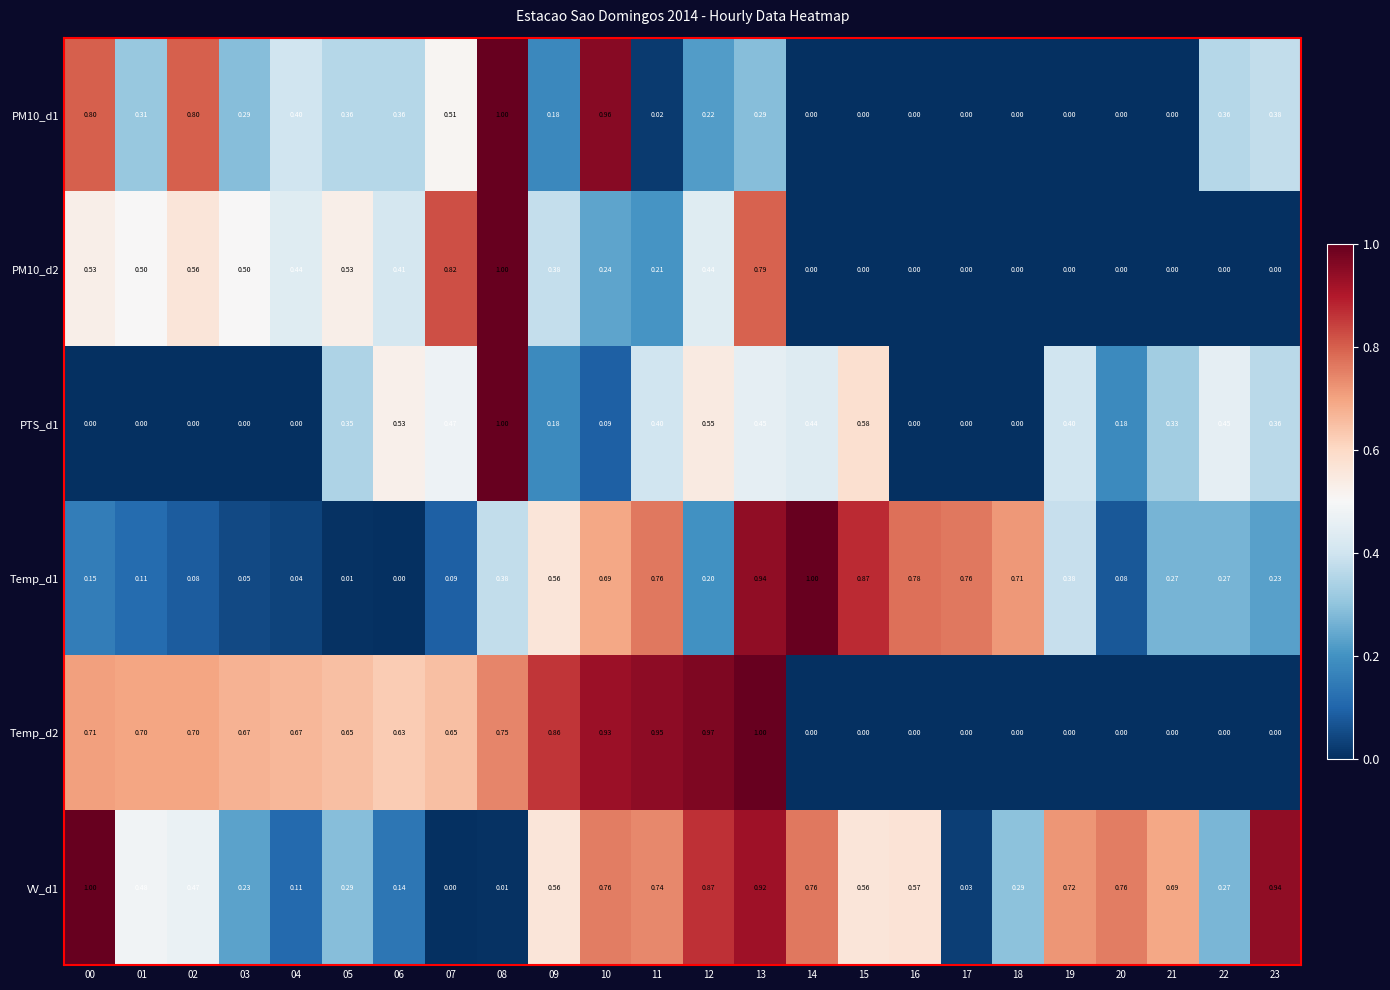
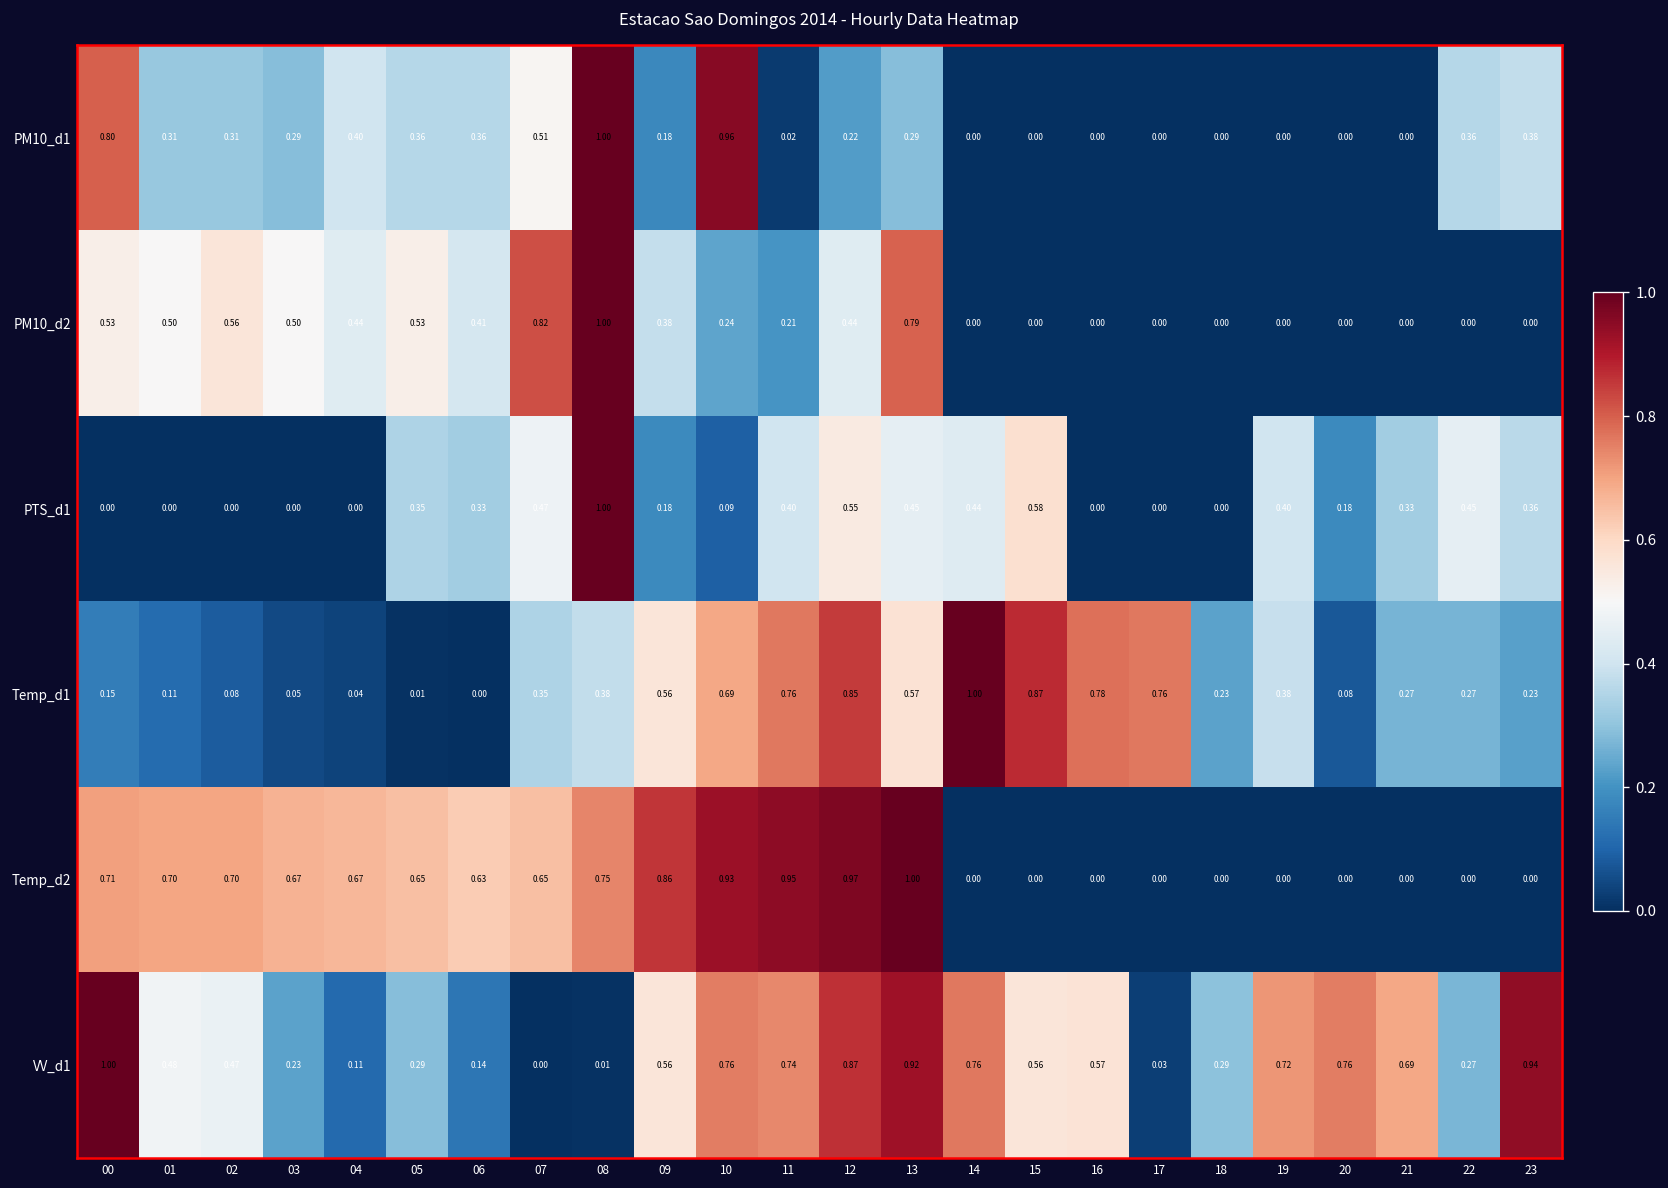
  {
    "PM10_d1": {
      "00": 0.80,
      "01": 0.31,
-     "02": 0.80,
+     "02": 0.31,
      "03": 0.29,
      "05": 0.36,
      "06": 0.36,
      "07": 0.51,
      "08": 1.00,
      "09": 0.18,
      "10": 0.96,
      "11": 0.02,
      "12": 0.22,
      "13": 0.29,
      "14": 0.00,
      "15": 0.00,
      "16": 0.00,
      "17": 0.00,
      "18": 0.00,
      "19": 0.00,
      "20": 0.00,
      "21": 0.00,
      "22": 0.36,
      "23": 0.38
    },
    "PM10_d2": {
      "00": 0.53,
      "01": 0.50,
      "02": 0.56,
      "03": 0.50,
      "05": 0.53,
      "07": 0.82,
      "08": 1.00,
      "09": 0.38,
      "10": 0.24,
      "11": 0.21,
      "13": 0.79,
      "14": 0.00,
      "15": 0.00,
      "16": 0.00,
      "17": 0.00,
      "18": 0.00,
      "19": 0.00,
      "20": 0.00,
      "21": 0.00,
      "22": 0.00,
      "23": 0.00
    },
    "PTS_d1": {
      "00": 0.00,
      "01": 0.00,
      "02": 0.00,
      "03": 0.00,
      "04": 0.00,
      "05": 0.35,
-     "06": 0.53,
+     "06": 0.33,
      "08": 1.00,
      "09": 0.18,
      "10": 0.09,
      "12": 0.55,
      "15": 0.58,
      "16": 0.00,
      "17": 0.00,
      "18": 0.00,
      "20": 0.18,
      "21": 0.33,
      "23": 0.36
    },
    "Temp_d1": {
      "00": 0.15,
      "01": 0.11,
      "02": 0.08,
      "03": 0.05,
      "04": 0.04,
      "05": 0.01,
      "06": 0.00,
-     "07": 0.09,
+     "07": 0.35,
      "08": 0.38,
      "09": 0.56,
      "10": 0.69,
      "11": 0.76,
-     "12": 0.20,
-     "13": 0.94,
+     "12": 0.85,
+     "13": 0.57,
      "14": 1.00,
      "15": 0.87,
      "16": 0.78,
      "17": 0.76,
-     "18": 0.71,
+     "18": 0.23,
      "19": 0.38,
      "20": 0.08,
      "21": 0.27,
      "22": 0.27,
      "23": 0.23
    },
    "Temp_d2": {
      "00": 0.71,
      "01": 0.70,
      "02": 0.70,
      "03": 0.67,
      "04": 0.67,
      "05": 0.65,
      "06": 0.63,
      "07": 0.65,
      "08": 0.75,
      "09": 0.86,
      "10": 0.93,
      "11": 0.95,
      "12": 0.97,
      "13": 1.00,
      "14": 0.00,
      "15": 0.00,
      "16": 0.00,
      "17": 0.00,
      "18": 0.00,
      "19": 0.00,
      "20": 0.00,
      "21": 0.00,
      "22": 0.00,
      "23": 0.00
    },
    "VV_d1": {
      "00": 1.00,
      "03": 0.23,
      "04": 0.11,
      "05": 0.29,
      "06": 0.14,
      "07": 0.00,
      "08": 0.01,
      "09": 0.56,
      "10": 0.76,
      "11": 0.74,
      "12": 0.87,
      "13": 0.92,
      "14": 0.76,
      "15": 0.56,
      "16": 0.57,
      "17": 0.03,
      "18": 0.29,
      "19": 0.72,
      "20": 0.76,
      "21": 0.69,
      "22": 0.27,
      "23": 0.94
    }
  }
